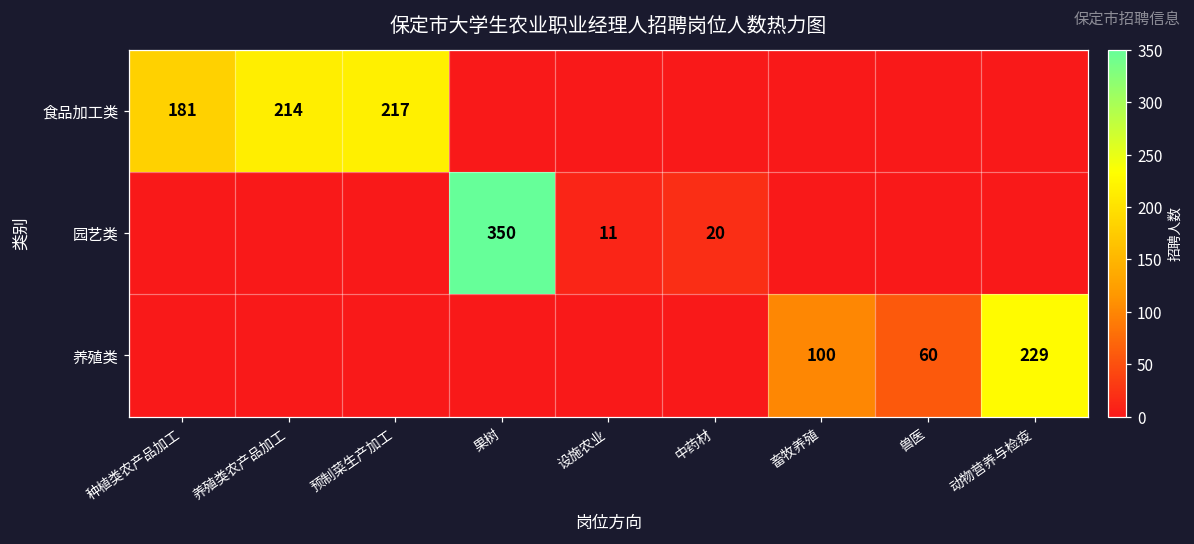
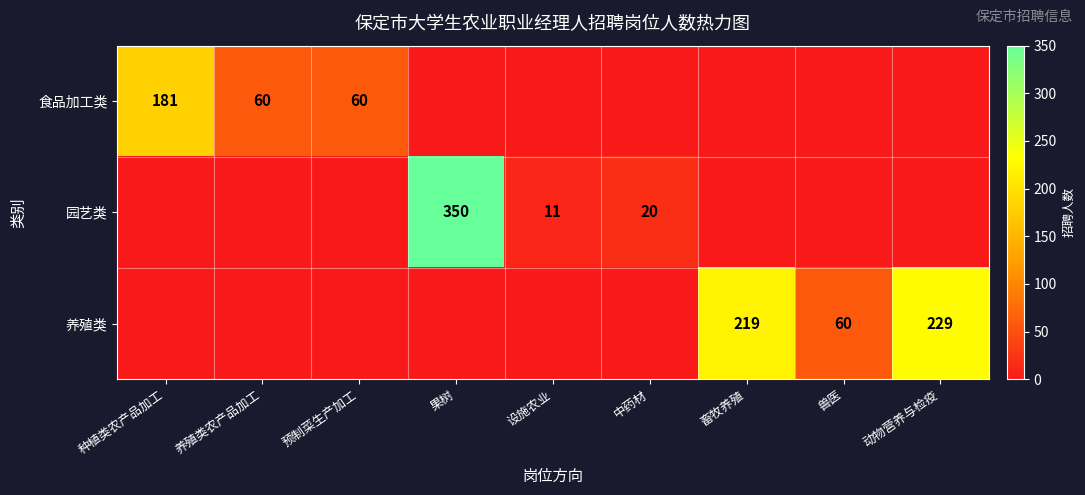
  {
    "食品加工类": {
      "种植类农产品加工": 181,
-     "养殖类农产品加工": 214,
-     "预制菜生产加工": 217
+     "养殖类农产品加工": 60,
+     "预制菜生产加工": 60
    },
    "园艺类": {
      "果树": 350,
      "设施农业": 11,
      "中药材": 20
    },
    "养殖类": {
-     "畜牧养殖": 100,
+     "畜牧养殖": 219,
      "兽医": 60,
      "动物营养与检疫": 229
    }
  }
